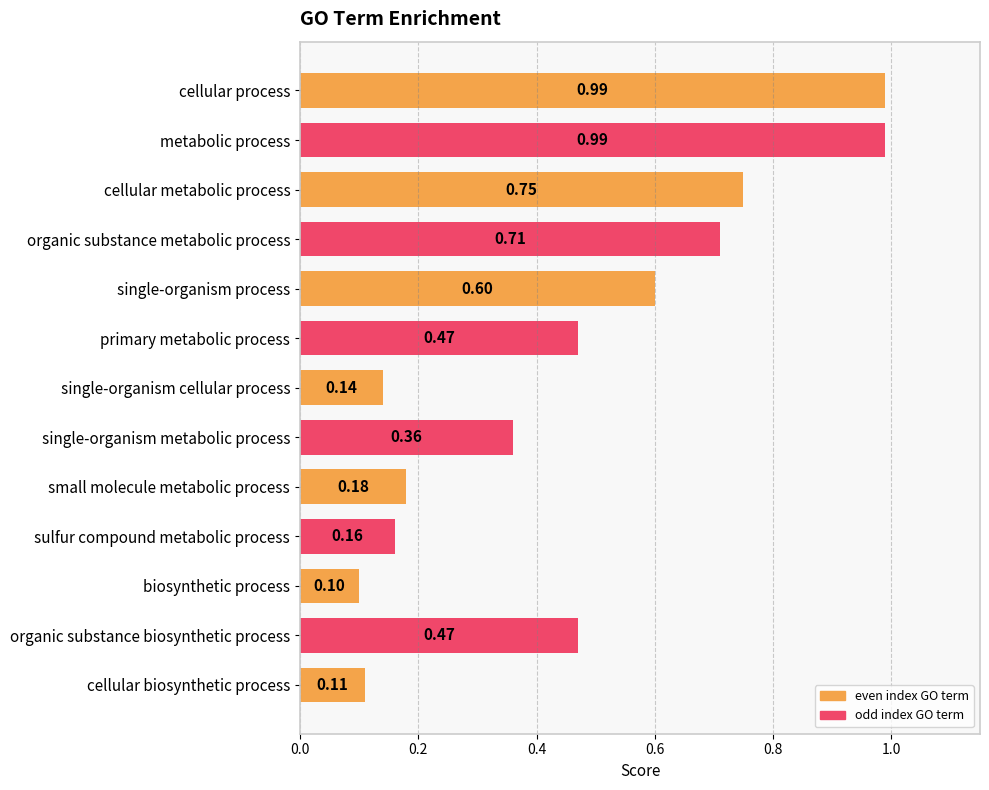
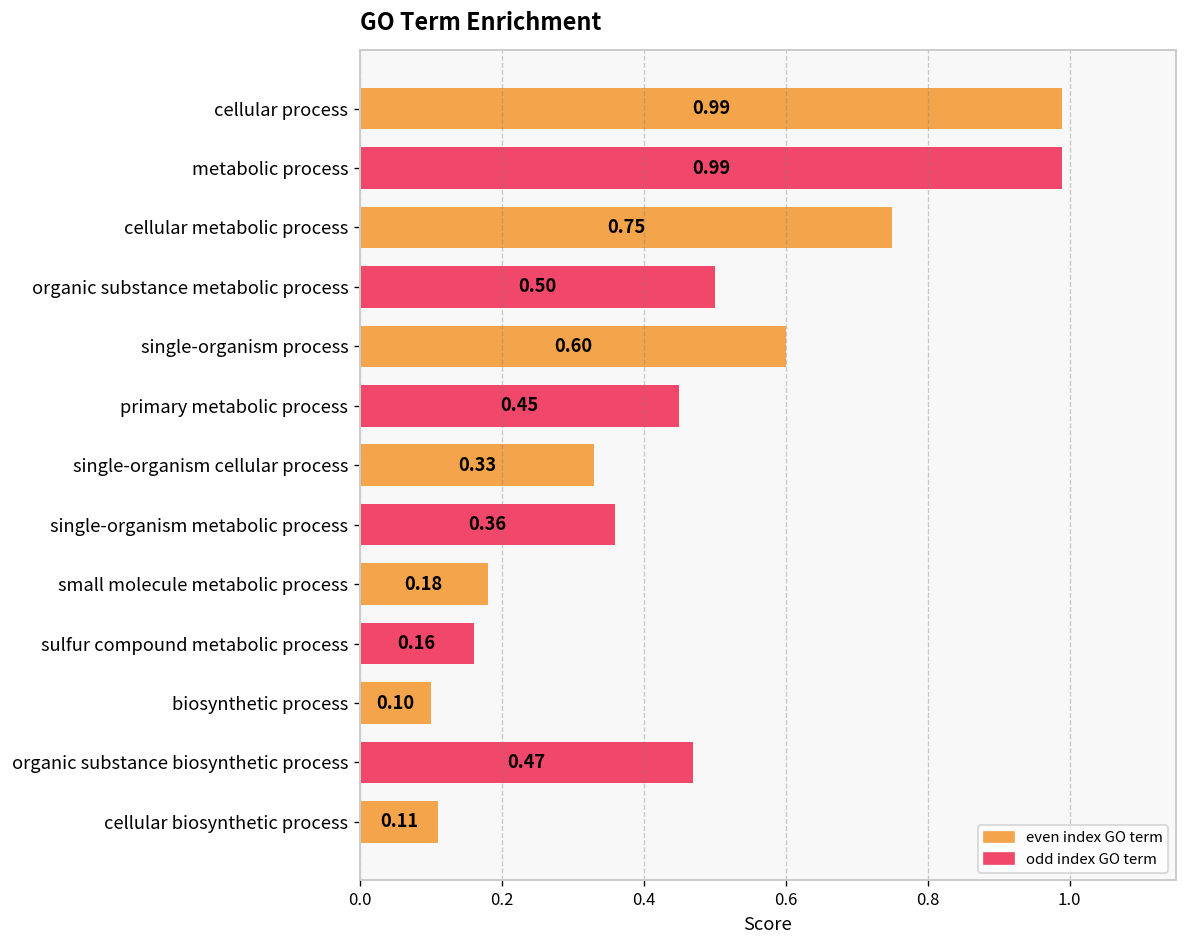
  {
    "cellular process": 0.99,
    "metabolic process": 0.99,
    "cellular metabolic process": 0.75,
-   "organic substance metabolic process": 0.71,
+   "organic substance metabolic process": 0.50,
    "single-organism process": 0.60,
-   "primary metabolic process": 0.47,
-   "single-organism cellular process": 0.14,
+   "primary metabolic process": 0.45,
+   "single-organism cellular process": 0.33,
    "single-organism metabolic process": 0.36,
    "small molecule metabolic process": 0.18,
    "sulfur compound metabolic process": 0.16,
    "biosynthetic process": 0.10,
    "organic substance biosynthetic process": 0.47,
    "cellular biosynthetic process": 0.11
  }
